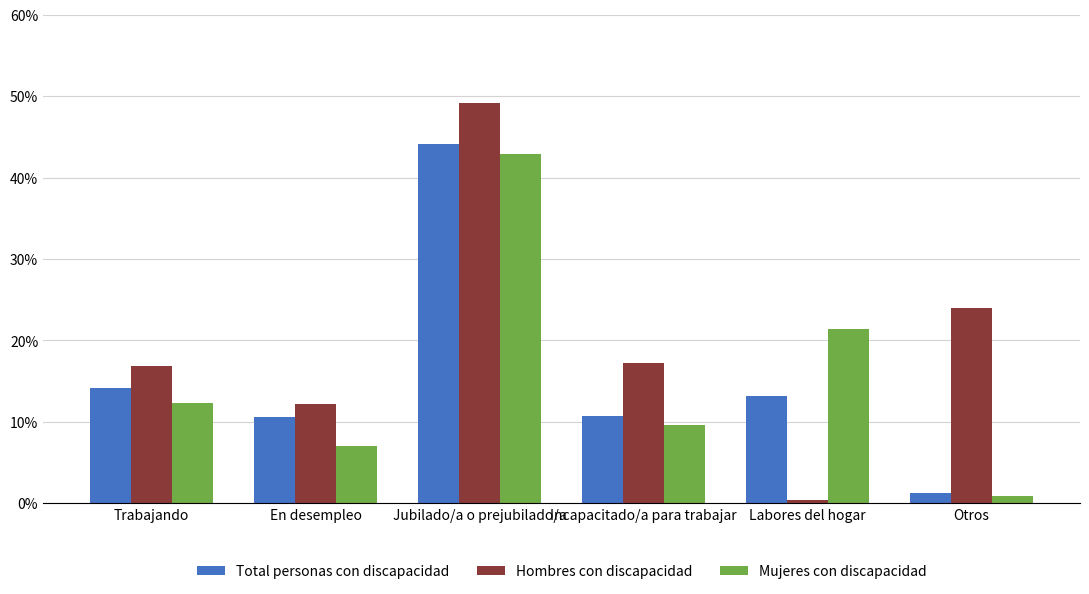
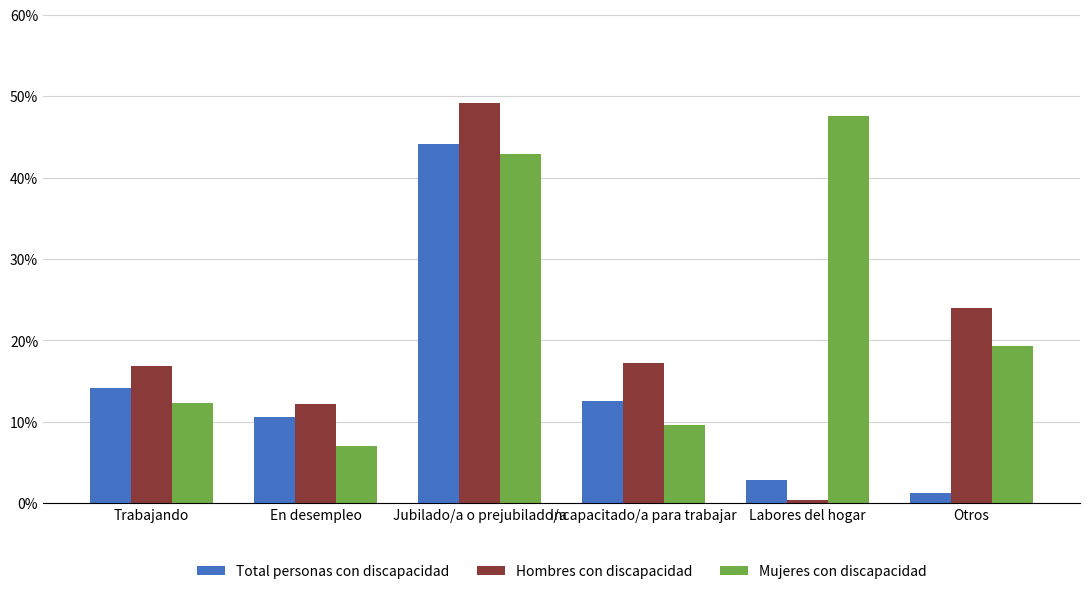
  {
    "Total personas con discapacidad": {
      "Trabajando": "14%",
      "En desempleo": "11%",
      "Jubilado/a o prejubilado/a": "44%",
-     "Incapacitado/a para trabajar": "11%",
-     "Labores del hogar": "13%",
+     "Incapacitado/a para trabajar": "13%",
+     "Labores del hogar": "3%",
      "Otros": "1%"
    },
    "Hombres con discapacidad": {
      "Trabajando": "17%",
      "En desempleo": "12%",
      "Jubilado/a o prejubilado/a": "49%",
      "Incapacitado/a para trabajar": "17%",
      "Labores del hogar": "0%",
      "Otros": "24%"
    },
    "Mujeres con discapacidad": {
      "Trabajando": "12%",
      "En desempleo": "7%",
      "Jubilado/a o prejubilado/a": "43%",
      "Incapacitado/a para trabajar": "10%",
-     "Labores del hogar": "21%",
-     "Otros": "1%"
+     "Labores del hogar": "48%",
+     "Otros": "19%"
    }
  }
